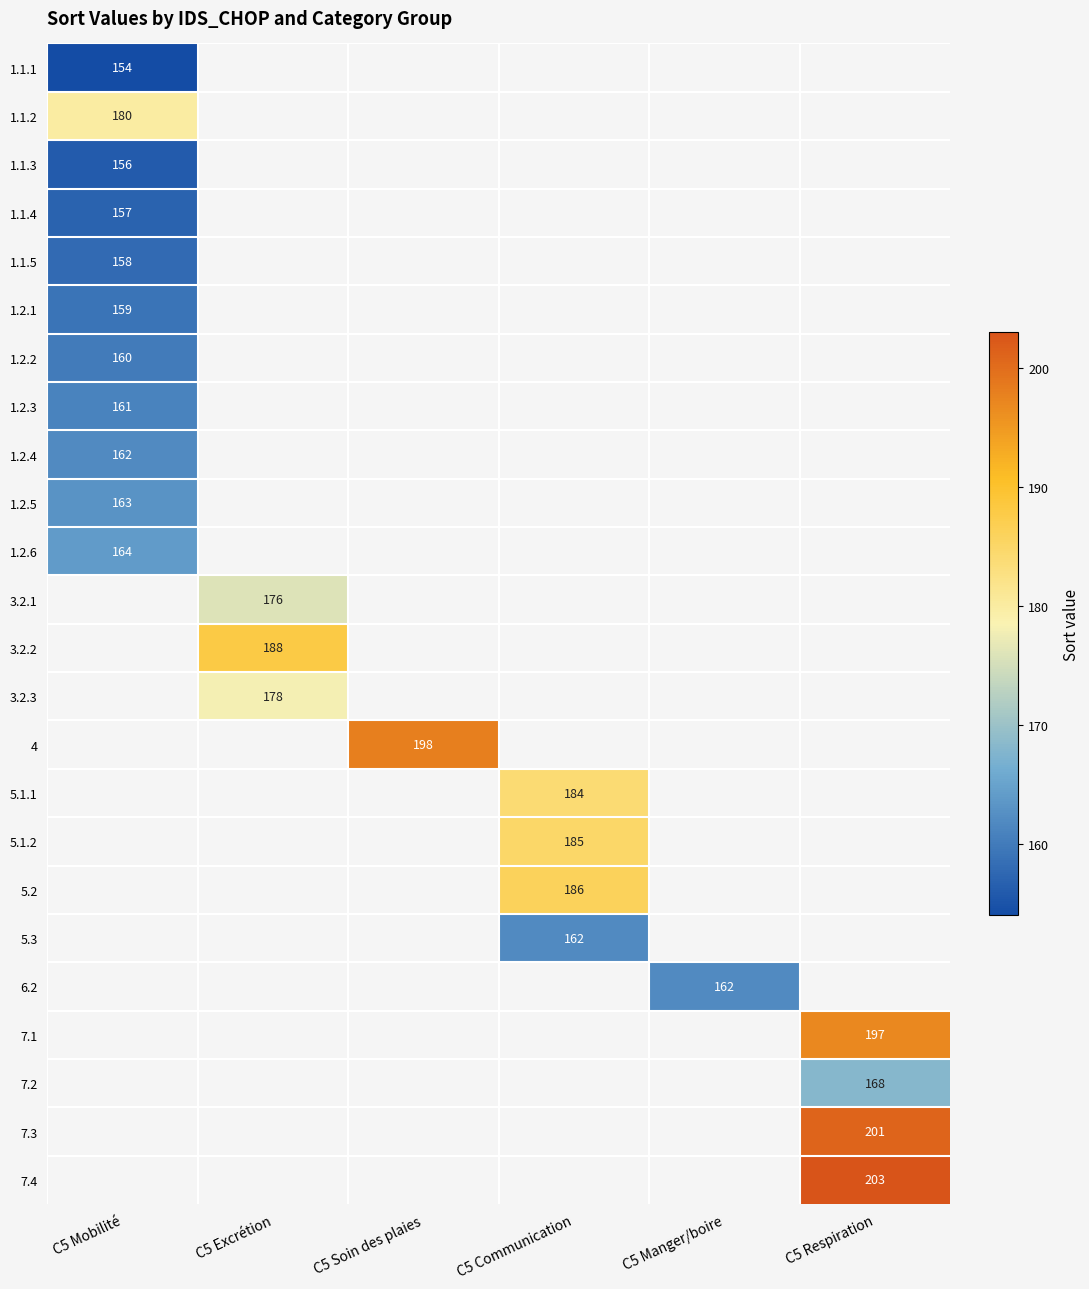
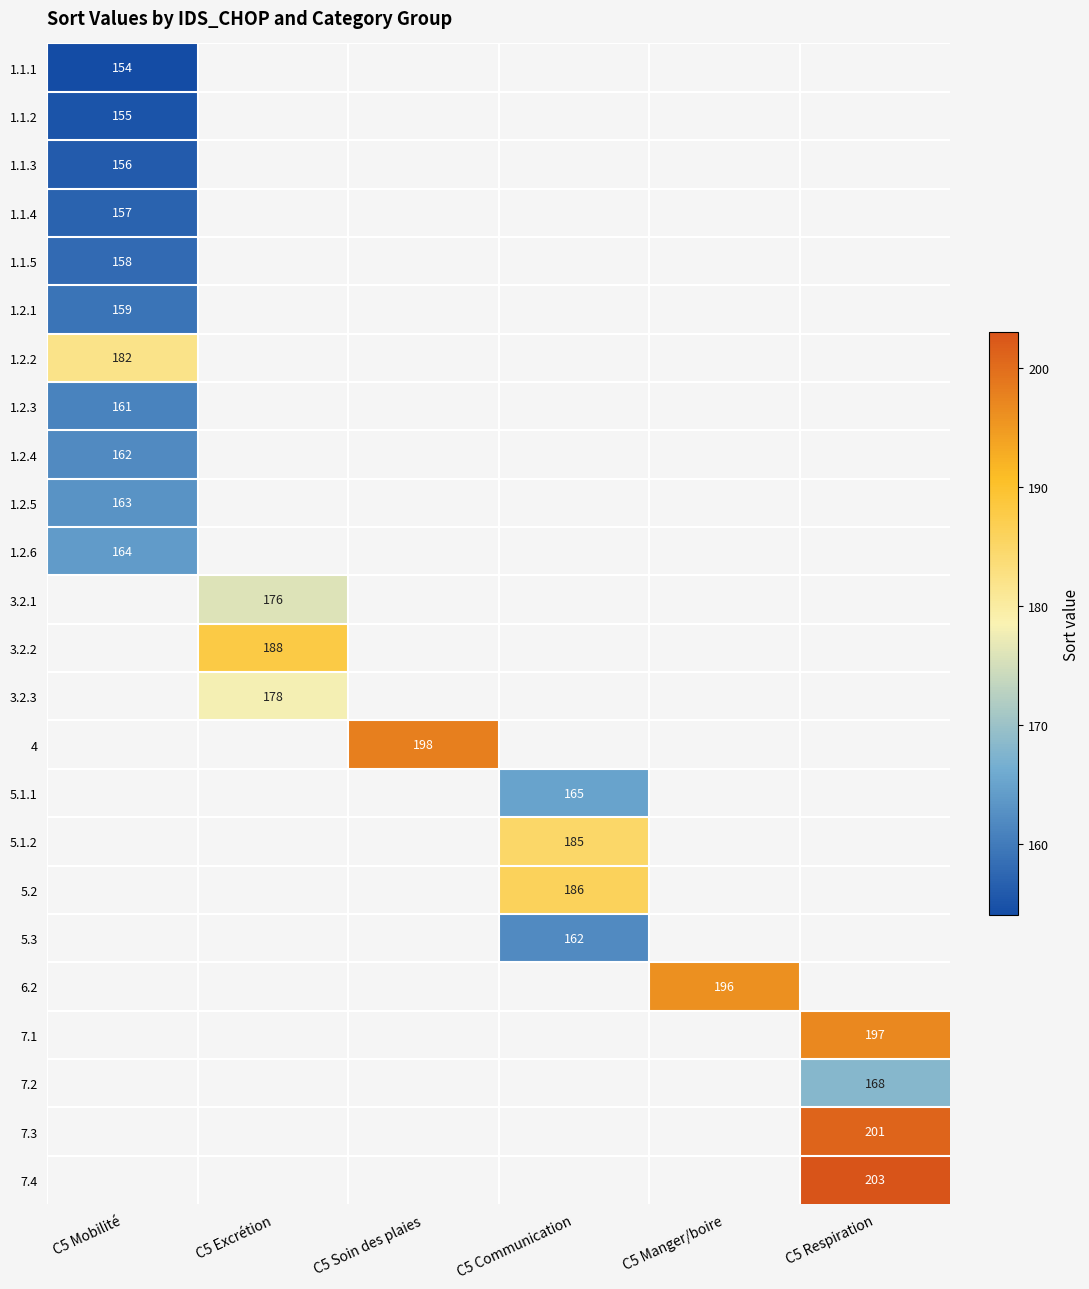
  {
    "1.1.1": {
      "C5 Mobilité": 154
    },
    "1.1.2": {
-     "C5 Mobilité": 180
+     "C5 Mobilité": 155
    },
    "1.1.3": {
      "C5 Mobilité": 156
    },
    "1.1.4": {
      "C5 Mobilité": 157
    },
    "1.1.5": {
      "C5 Mobilité": 158
    },
    "1.2.1": {
      "C5 Mobilité": 159
    },
    "1.2.2": {
-     "C5 Mobilité": 160
+     "C5 Mobilité": 182
    },
    "1.2.3": {
      "C5 Mobilité": 161
    },
    "1.2.4": {
      "C5 Mobilité": 162
    },
    "1.2.5": {
      "C5 Mobilité": 163
    },
    "1.2.6": {
      "C5 Mobilité": 164
    },
    "3.2.1": {
      "C5 Excrétion": 176
    },
    "3.2.2": {
      "C5 Excrétion": 188
    },
    "3.2.3": {
      "C5 Excrétion": 178
    },
    "4": {
      "C5 Soin des plaies": 198
    },
    "5.1.1": {
-     "C5 Communication": 184
+     "C5 Communication": 165
    },
    "5.1.2": {
      "C5 Communication": 185
    },
    "5.2": {
      "C5 Communication": 186
    },
    "5.3": {
      "C5 Communication": 162
    },
    "6.2": {
-     "C5 Manger/boire": 162
+     "C5 Manger/boire": 196
    },
    "7.1": {
      "C5 Respiration": 197
    },
    "7.2": {
      "C5 Respiration": 168
    },
    "7.3": {
      "C5 Respiration": 201
    },
    "7.4": {
      "C5 Respiration": 203
    }
  }
